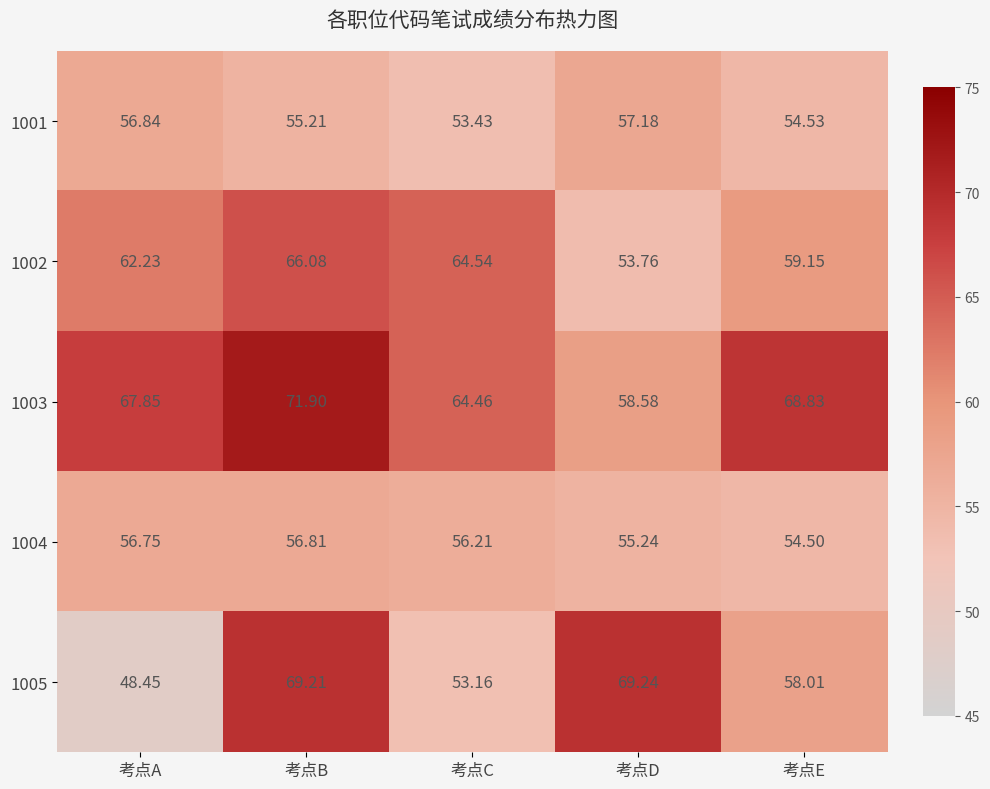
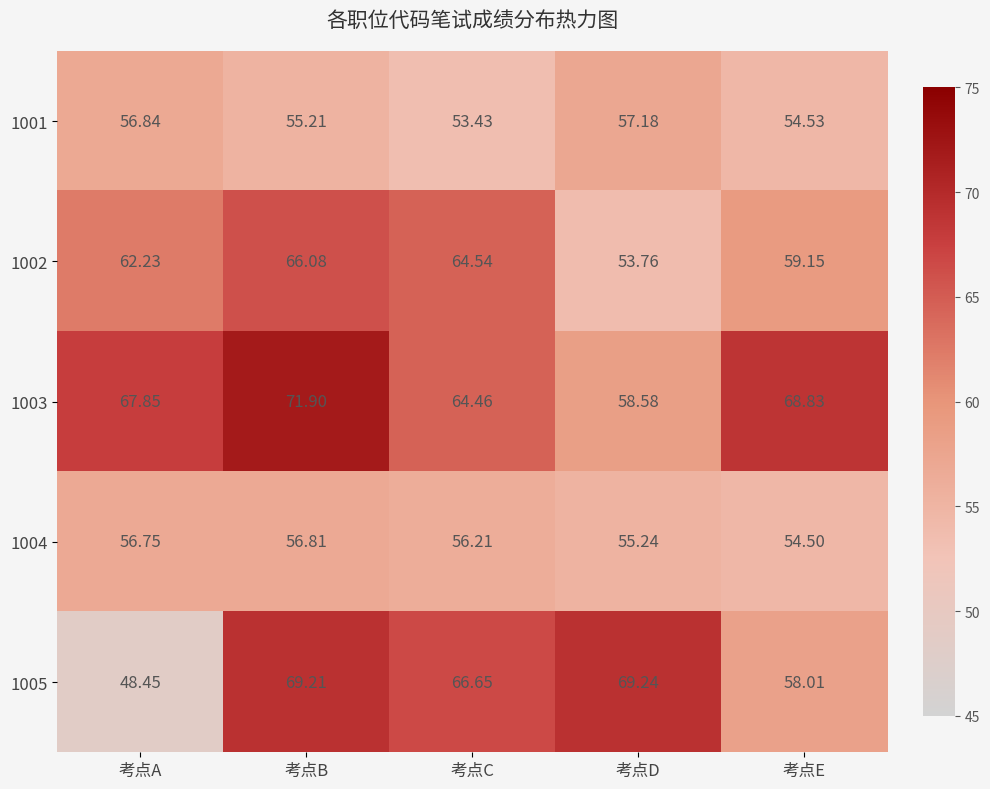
  {
    "1001": {
      "考点A": 56.84,
      "考点B": 55.21,
      "考点C": 53.43,
      "考点D": 57.18,
      "考点E": 54.53
    },
    "1002": {
      "考点A": 62.23,
      "考点B": 66.08,
      "考点C": 64.54,
      "考点D": 53.76,
      "考点E": 59.15
    },
    "1003": {
      "考点A": 67.85,
      "考点B": 71.90,
      "考点C": 64.46,
      "考点D": 58.58,
      "考点E": 68.83
    },
    "1004": {
      "考点A": 56.75,
      "考点B": 56.81,
      "考点C": 56.21,
      "考点D": 55.24,
      "考点E": 54.50
    },
    "1005": {
      "考点A": 48.45,
      "考点B": 69.21,
-     "考点C": 53.16,
+     "考点C": 66.65,
      "考点D": 69.24,
      "考点E": 58.01
    }
  }
